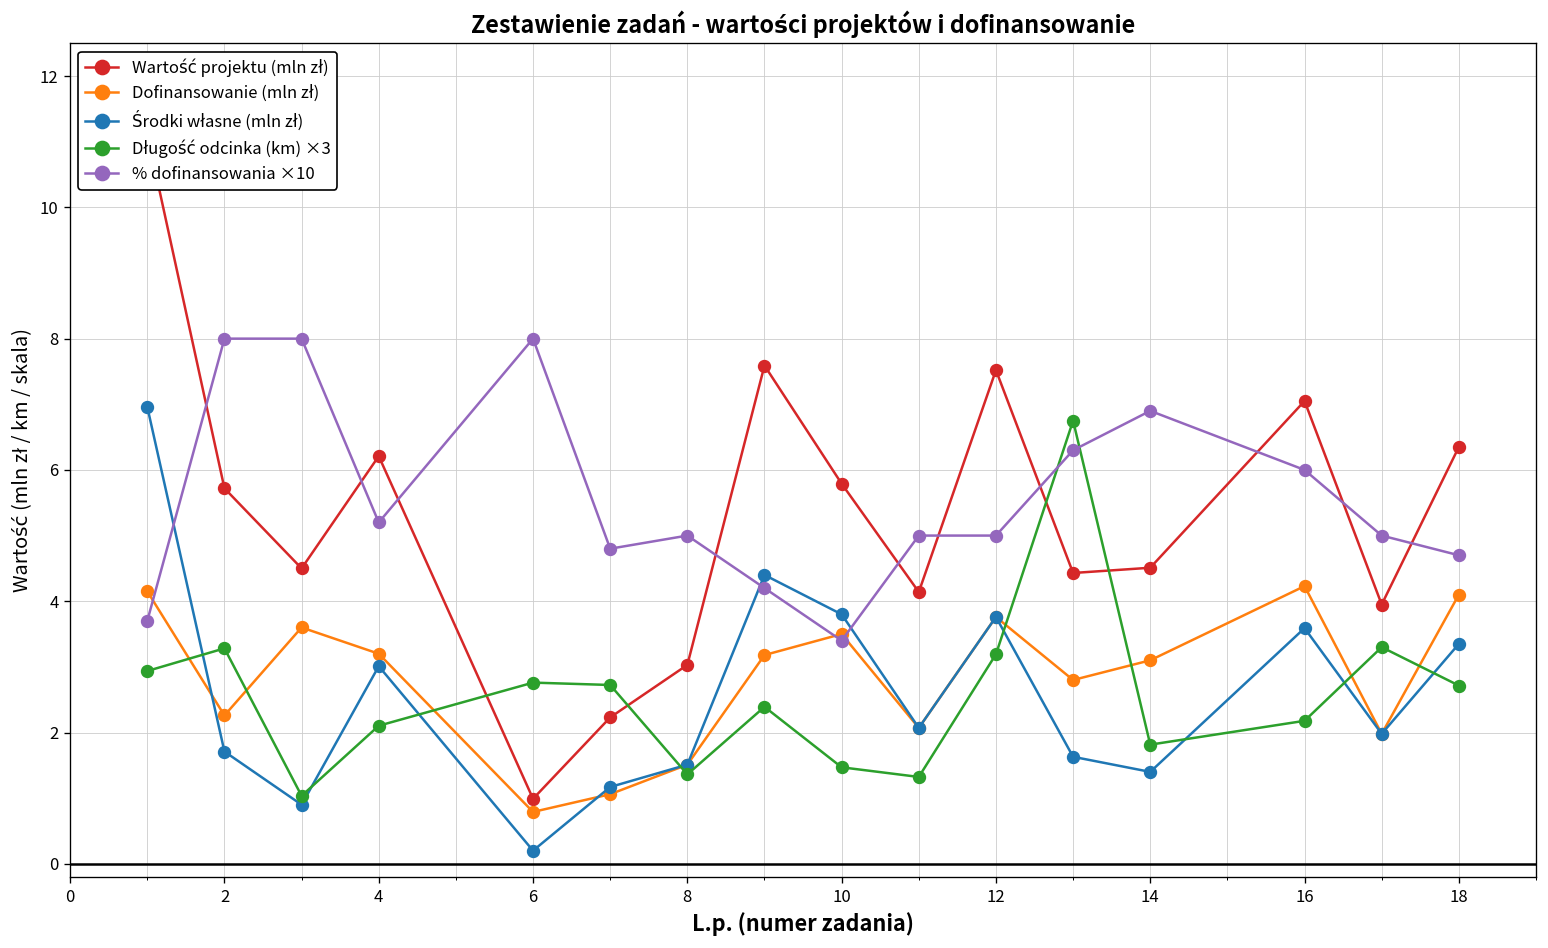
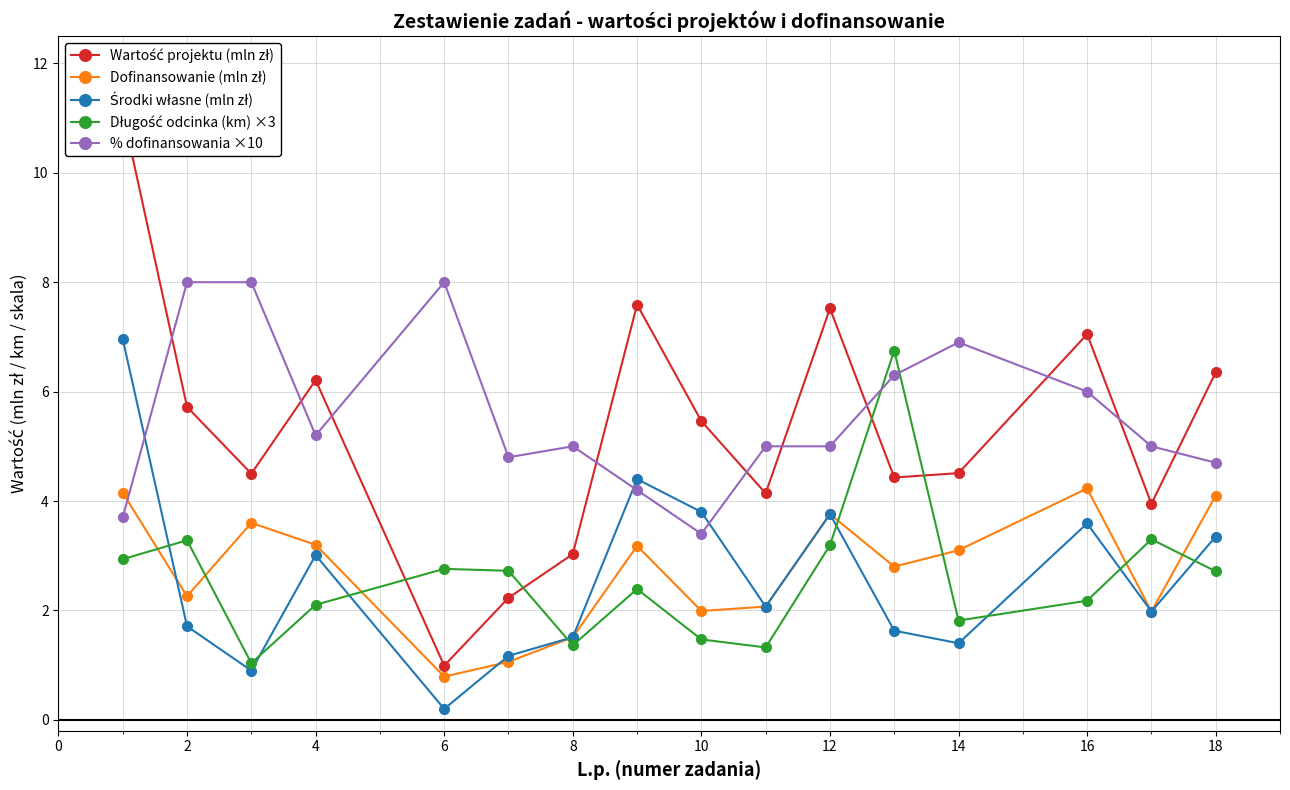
  {
    "Wartość projektu (mln zł)": {
      "2": 5.7,
      "4": 6.2,
      "6": 1.0,
      "8": 3.0,
-     "10": 5.8,
+     "10": 5.5,
      "12": 7.5,
      "14": 4.5,
      "16": 7.1,
      "18": 6.4
    },
    "Dofinansowanie (mln zł)": {
      "2": 2.3,
      "4": 3.2,
      "6": 0.8,
-     "10": 3.5,
+     "10": 2.0,
      "14": 3.1,
      "16": 4.2,
      "18": 4.1
    },
    "Środki własne (mln zł)": {
      "2": 1.7,
      "4": 3.0,
      "6": 0.2,
      "10": 3.8,
      "14": 1.4,
      "16": 3.6,
      "18": 3.4
    },
    "Długość odcinka (km) ×3": {
      "2": 3.3,
      "4": 2.1,
      "6": 2.8,
      "8": 1.4,
      "10": 1.5,
      "12": 3.2,
      "14": 1.8,
      "16": 2.2,
      "18": 2.7
    },
    "% dofinansowania ×10": {
      "2": 8.0,
      "4": 5.2,
      "6": 8.0,
      "8": 5.0,
      "10": 3.4,
      "12": 5.0,
      "14": 6.9,
      "16": 6.0,
      "18": 4.7
    }
  }
